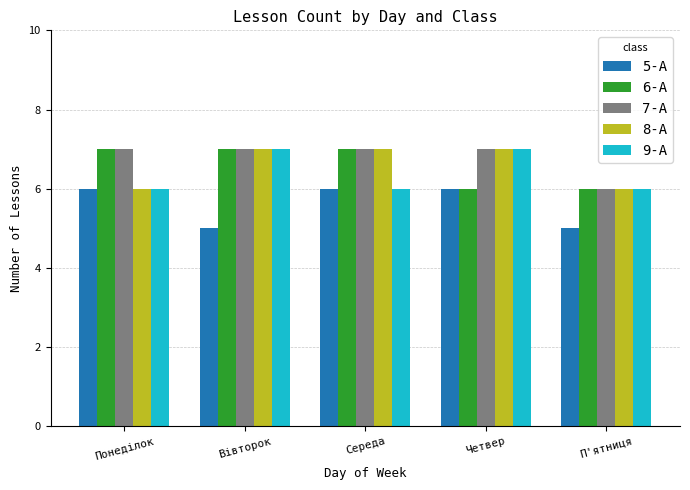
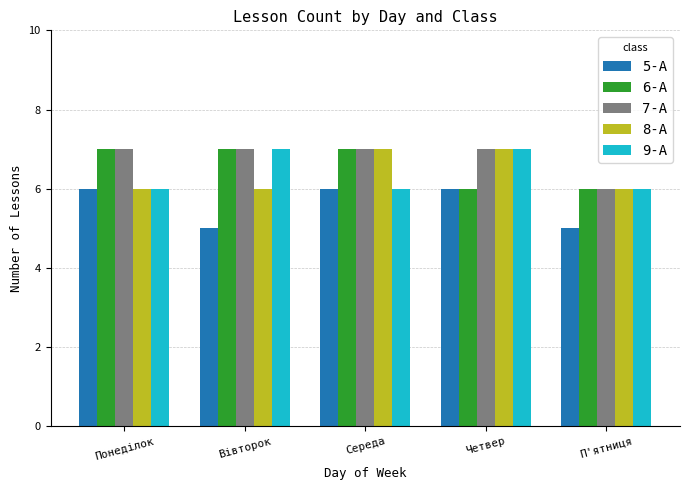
  {
    "5-A": {
      "Понеділок": 6,
      "Вівторок": 5,
      "Середа": 6,
      "Четвер": 6,
      "П'ятниця": 5
    },
    "6-A": {
      "Понеділок": 7,
      "Вівторок": 7,
      "Середа": 7,
      "Четвер": 6,
      "П'ятниця": 6
    },
    "7-A": {
      "Понеділок": 7,
      "Вівторок": 7,
      "Середа": 7,
      "Четвер": 7,
      "П'ятниця": 6
    },
    "8-A": {
      "Понеділок": 6,
-     "Вівторок": 7,
+     "Вівторок": 6,
      "Середа": 7,
      "Четвер": 7,
      "П'ятниця": 6
    },
    "9-A": {
      "Понеділок": 6,
      "Вівторок": 7,
      "Середа": 6,
      "Четвер": 7,
      "П'ятниця": 6
    }
  }
